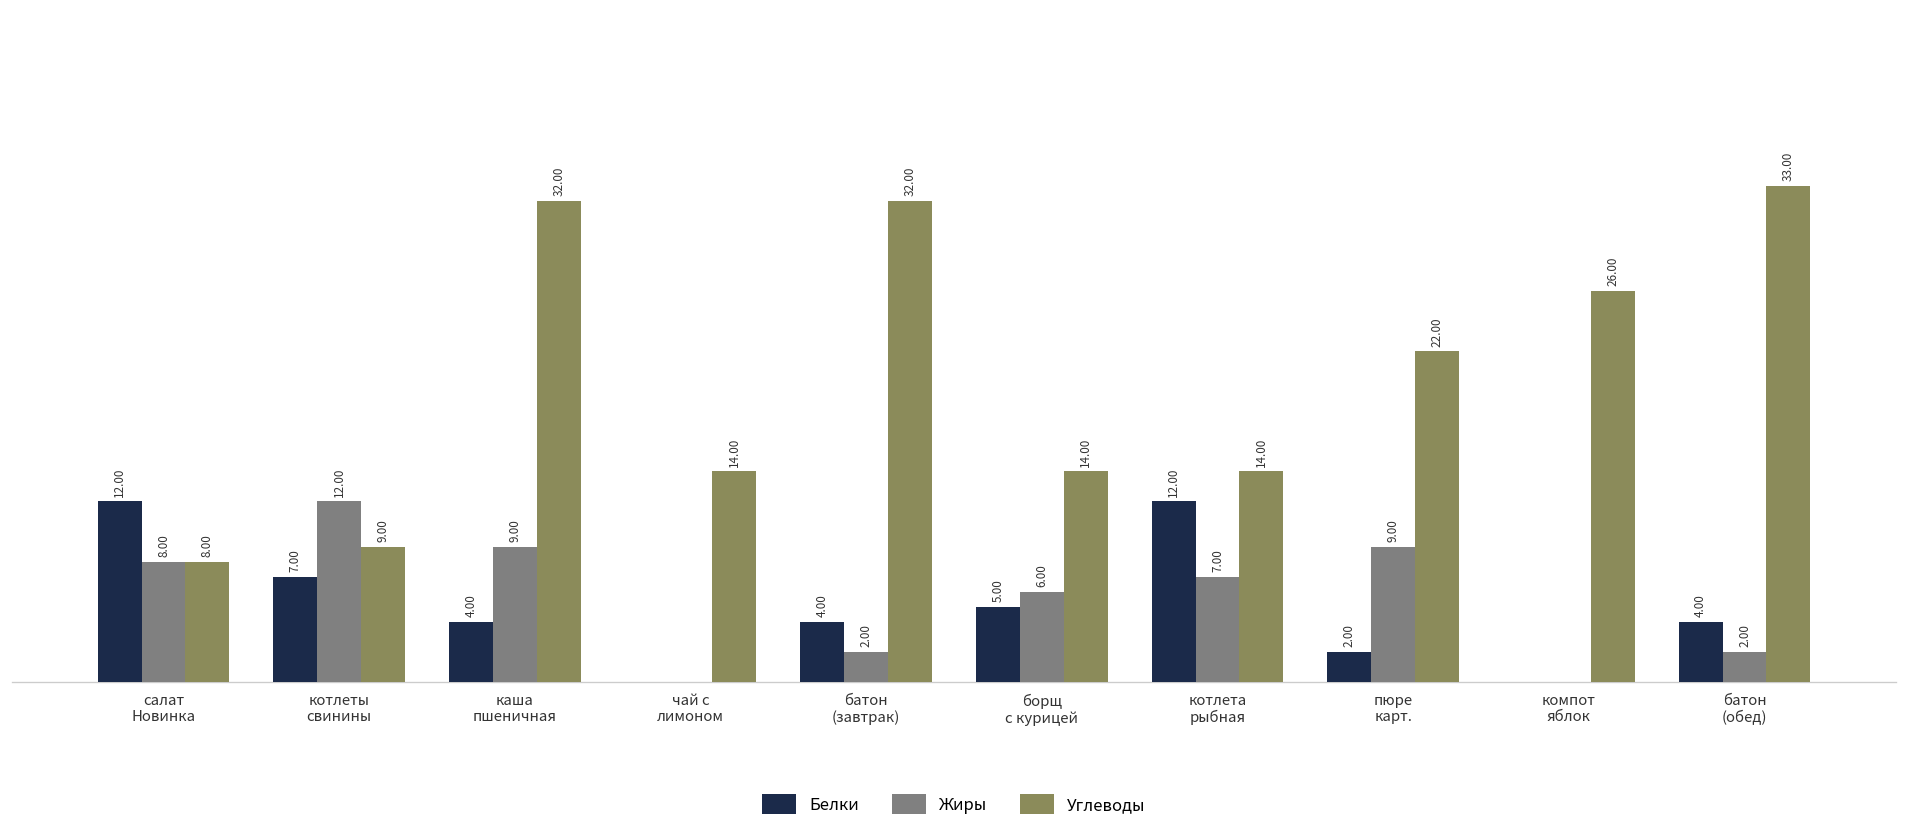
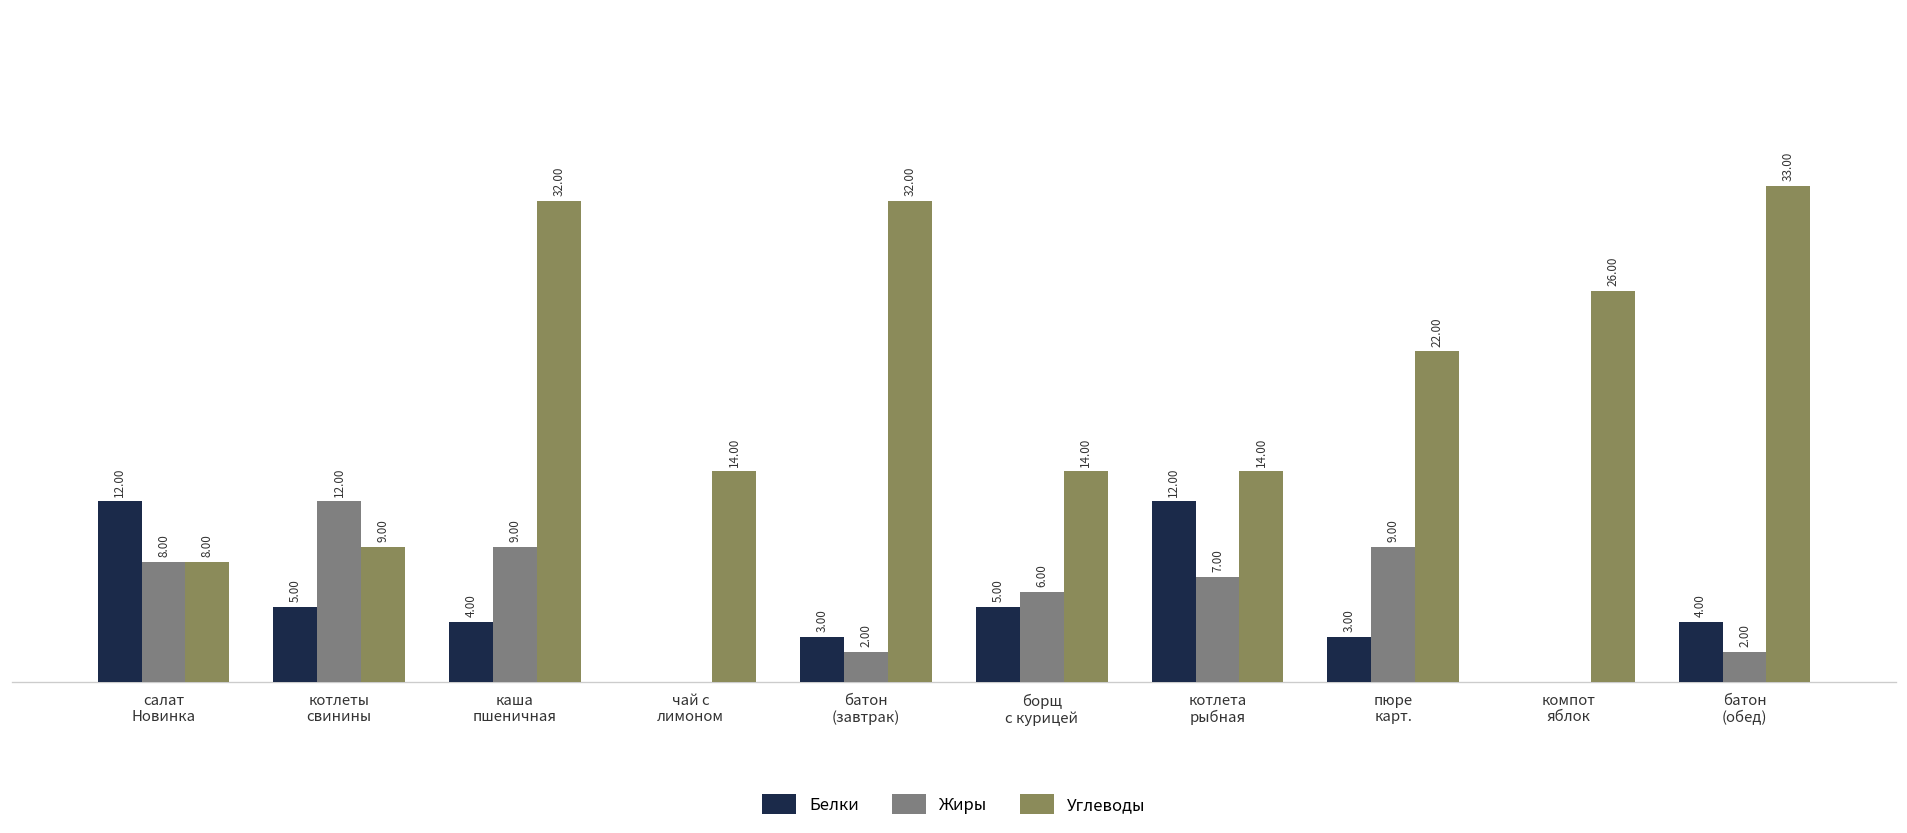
  {
    "Белки": {
      "салат Новинка": 12.00,
-     "котлеты свинины": 7.00,
+     "котлеты свинины": 5.00,
      "каша пшеничная": 4.00,
-     "батон (завтрак)": 4.00,
+     "батон (завтрак)": 3.00,
      "борщ с курицей": 5.00,
      "котлета рыбная": 12.00,
-     "пюре карт.": 2.00,
+     "пюре карт.": 3.00,
      "батон (обед)": 4.00
    }
  }
